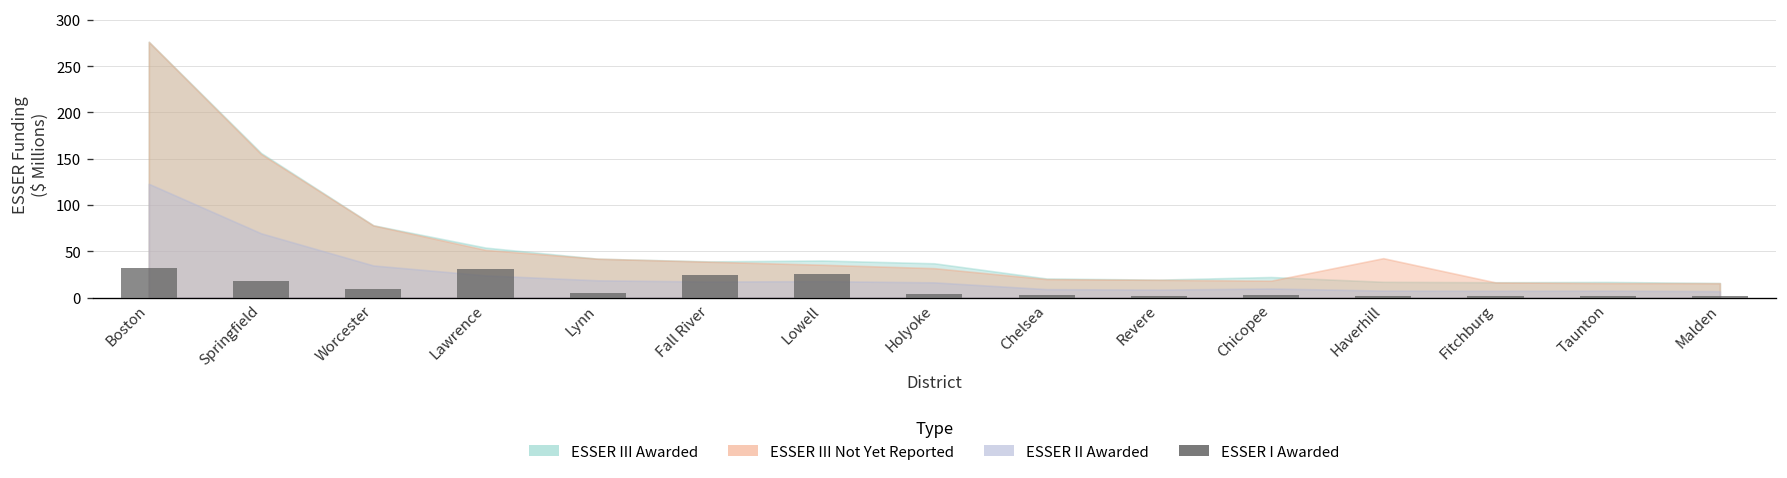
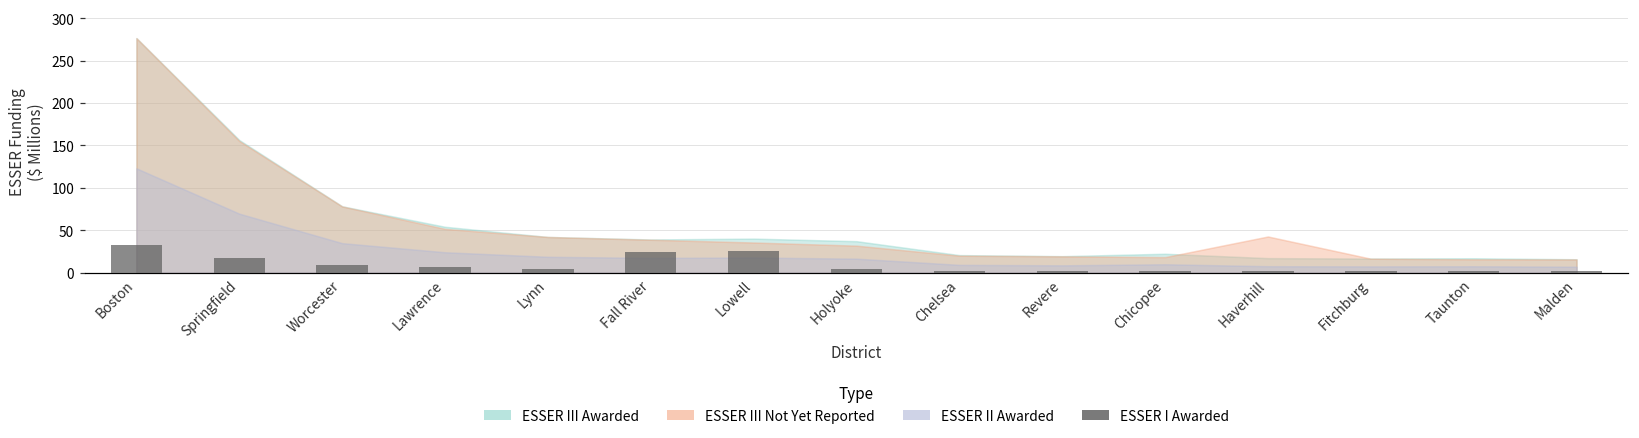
  {
    "ESSER I Awarded": {
      "Boston": 30,
      "Springfield": 20,
      "Worcester": 10,
-     "Lawrence": 30,
+     "Lawrence": 10,
      "Lynn": 0,
      "Fall River": 20,
      "Lowell": 30,
      "Holyoke": 0
    },
    "ESSER III Not Yet Reported": {
      "Lowell": 40,
      "Holyoke": 30,
      "Chicopee": 20,
      "Haverhill": 40
    }
  }
